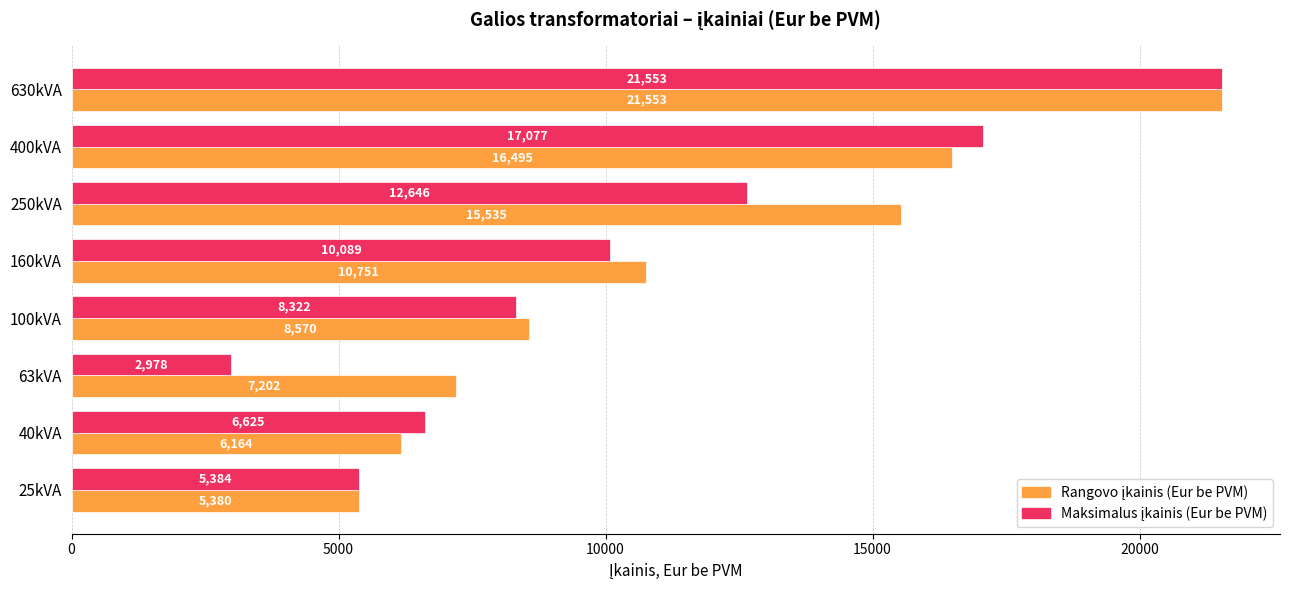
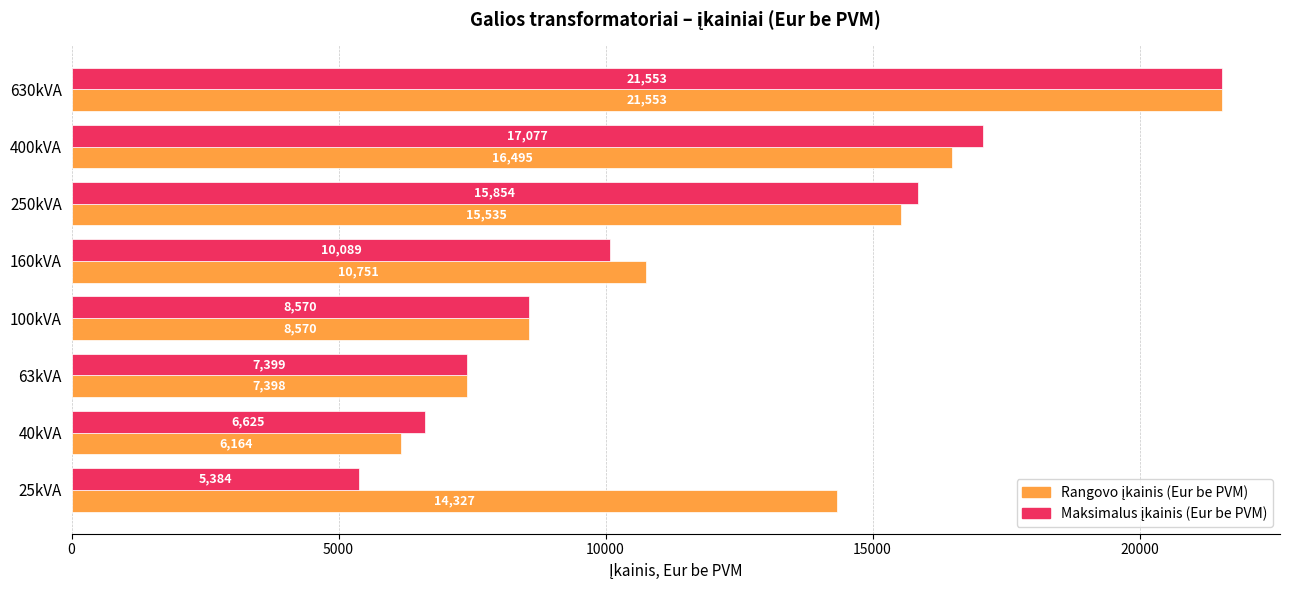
  {
    "Rangovo įkainis (Eur be PVM)": {
      "630kVA": "21,553",
      "400kVA": "16,495",
      "250kVA": "15,535",
      "160kVA": "10,751",
      "100kVA": "8,570",
-     "63kVA": "7,202",
+     "63kVA": "7,398",
      "40kVA": "6,164",
-     "25kVA": "5,380"
+     "25kVA": "14,327"
    },
    "Maksimalus įkainis (Eur be PVM)": {
      "630kVA": "21,553",
      "400kVA": "17,077",
-     "250kVA": "12,646",
+     "250kVA": "15,854",
      "160kVA": "10,089",
-     "100kVA": "8,322",
-     "63kVA": "2,978",
+     "100kVA": "8,570",
+     "63kVA": "7,399",
      "40kVA": "6,625",
      "25kVA": "5,384"
    }
  }
